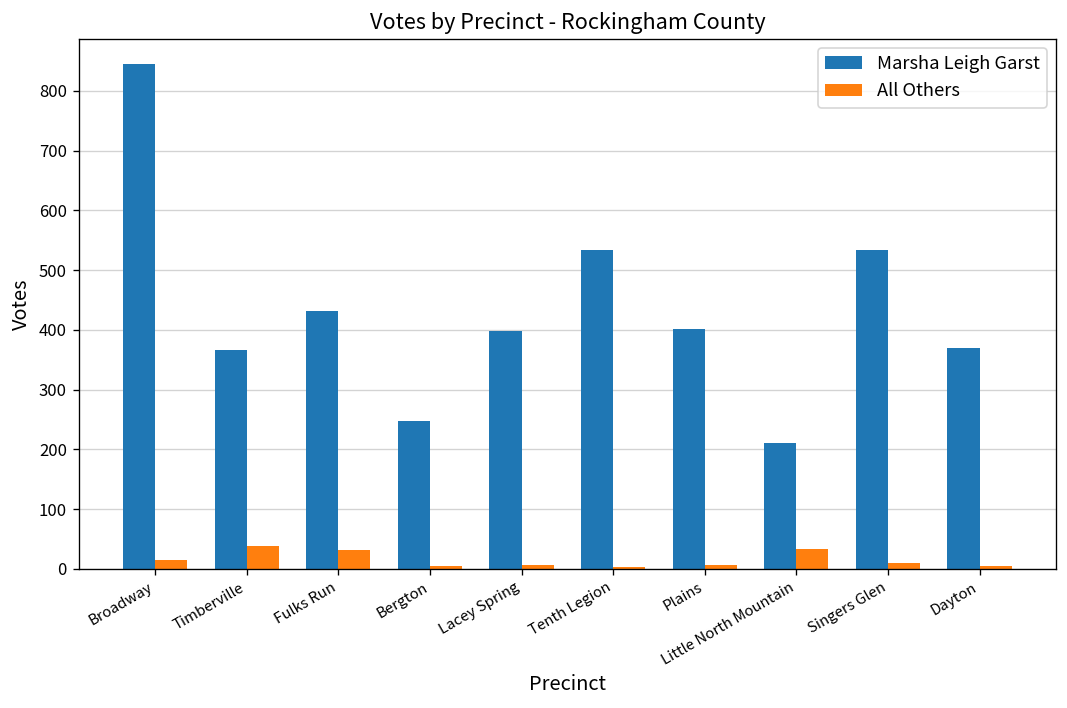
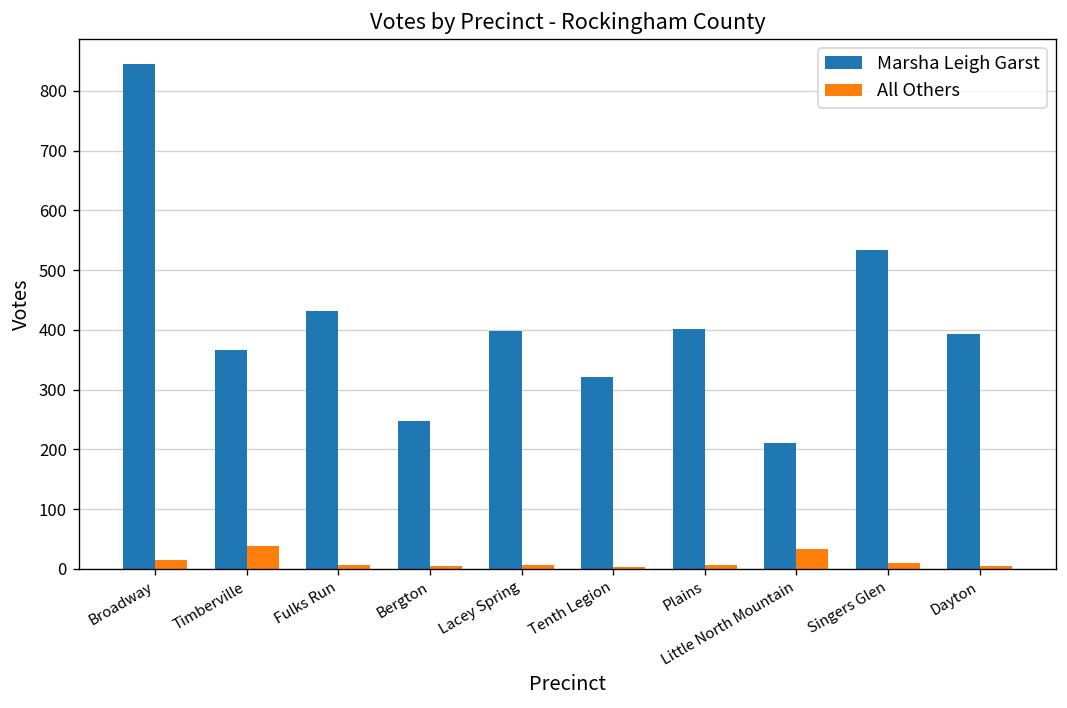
  {
    "Marsha Leigh Garst": {
      "Broadway": 850,
      "Timberville": 370,
      "Fulks Run": 430,
      "Bergton": 250,
      "Lacey Spring": 400,
-     "Tenth Legion": 530,
+     "Tenth Legion": 320,
      "Plains": 400,
      "Little North Mountain": 210,
      "Singers Glen": 530,
-     "Dayton": 370
+     "Dayton": 390
    },
    "All Others": {
      "Broadway": 20,
      "Timberville": 40,
-     "Fulks Run": 30,
+     "Fulks Run": 10,
      "Lacey Spring": 10,
      "Plains": 10,
      "Little North Mountain": 30,
      "Singers Glen": 10
    }
  }
